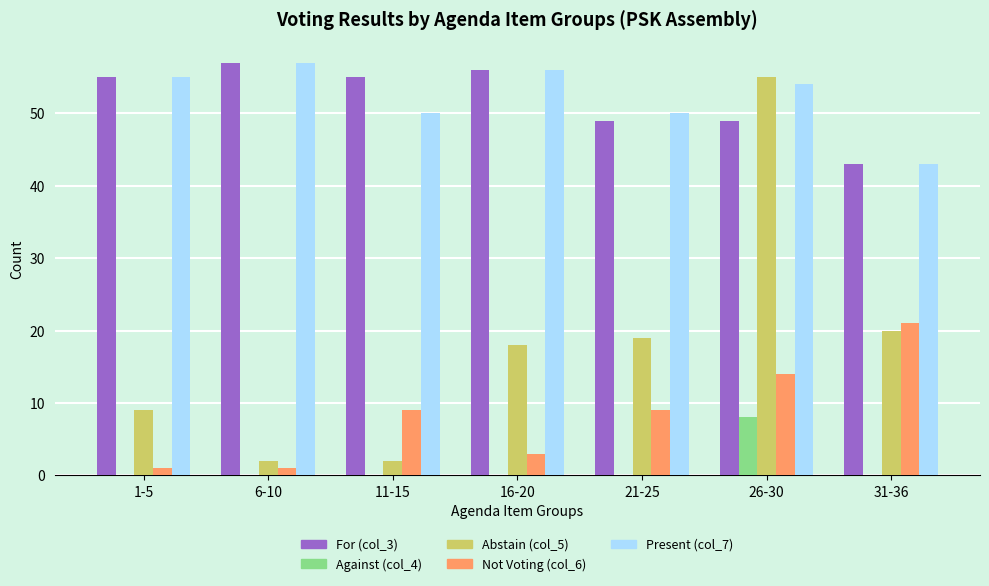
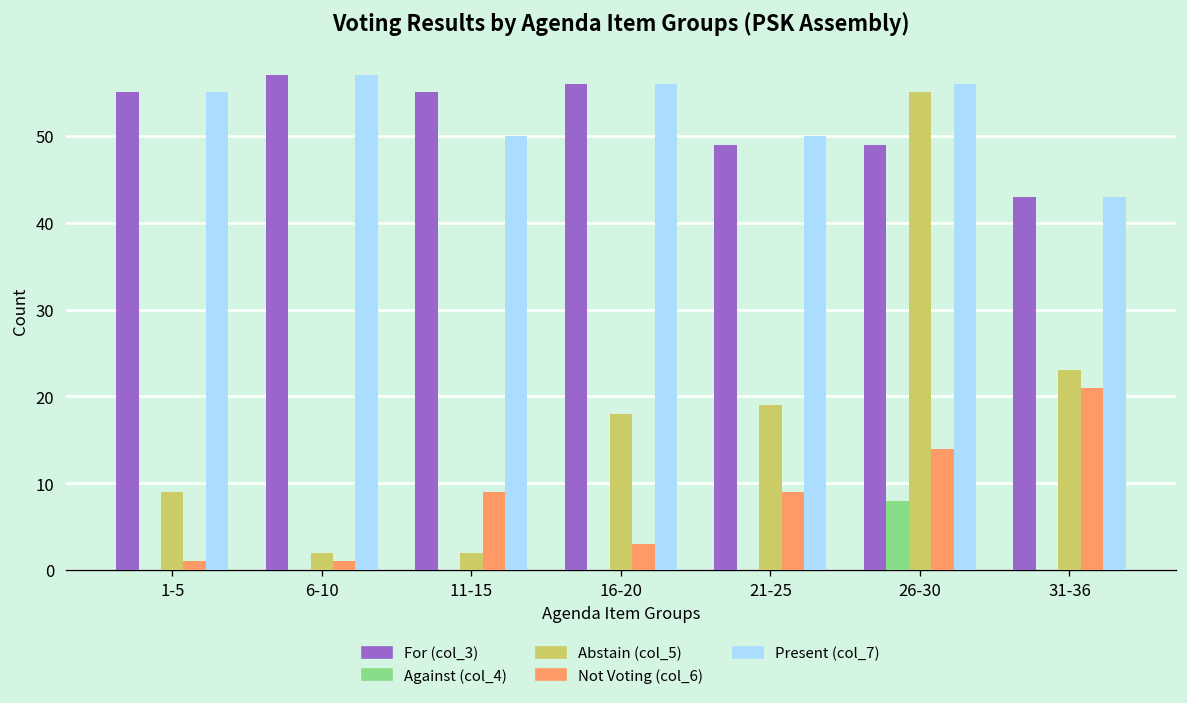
  {
    "For (col_3)": {
      "1-5": 55,
      "6-10": 57,
      "11-15": 55,
      "16-20": 56,
      "21-25": 49,
      "26-30": 49,
      "31-36": 43
    },
    "Against (col_4)": {
      "1-5": 0,
      "6-10": 0,
      "11-15": 0,
      "16-20": 0,
      "21-25": 0,
      "26-30": 8,
      "31-36": 0
    },
    "Abstain (col_5)": {
      "1-5": 9,
      "6-10": 2,
      "11-15": 2,
      "16-20": 18,
      "21-25": 19,
      "26-30": 55,
-     "31-36": 20
+     "31-36": 23
    },
    "Not Voting (col_6)": {
      "1-5": 1,
      "6-10": 1,
      "11-15": 9,
      "16-20": 3,
      "21-25": 9,
      "26-30": 14,
      "31-36": 21
    },
    "Present (col_7)": {
      "1-5": 55,
      "6-10": 57,
      "11-15": 50,
      "16-20": 56,
      "21-25": 50,
-     "26-30": 54,
+     "26-30": 56,
      "31-36": 43
    }
  }
